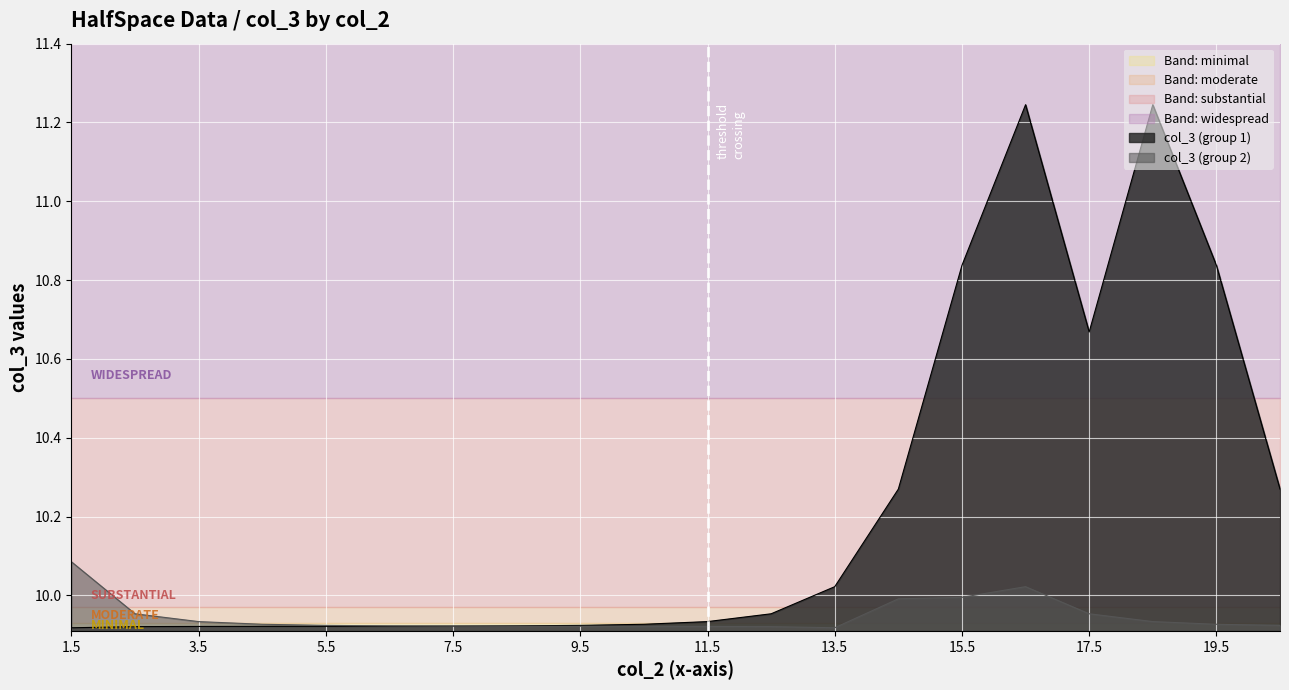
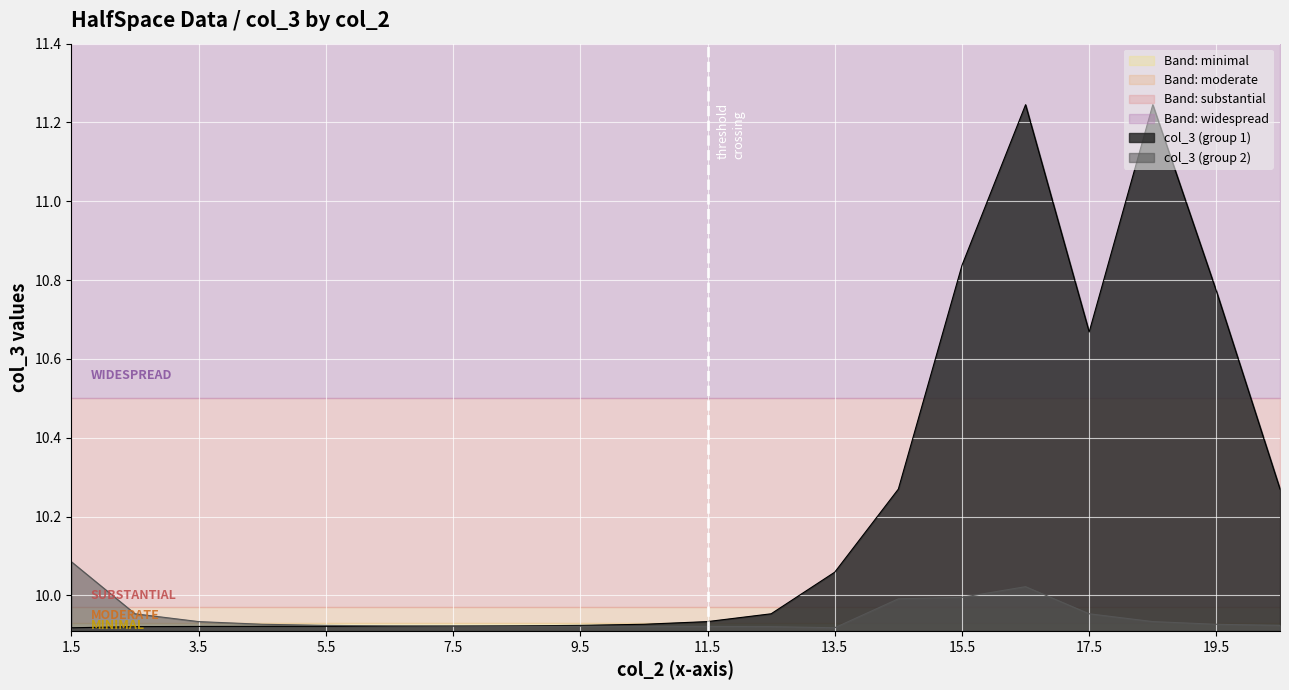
  {
    "col_3 (group 1)": {
      "1.5": 9.92,
      "3.5": 9.92,
-     "13.5": 10.02,
+     "13.5": 10.06,
      "15.5": 10.84,
      "17.5": 10.67,
-     "19.5": 10.84
+     "19.5": 10.77
    },
    "col_3 (group 2)": {
      "1.5": 10.09,
      "11.5": 9.92,
      "13.5": 9.92,
      "15.5": 10.00,
      "17.5": 9.95
    }
  }
